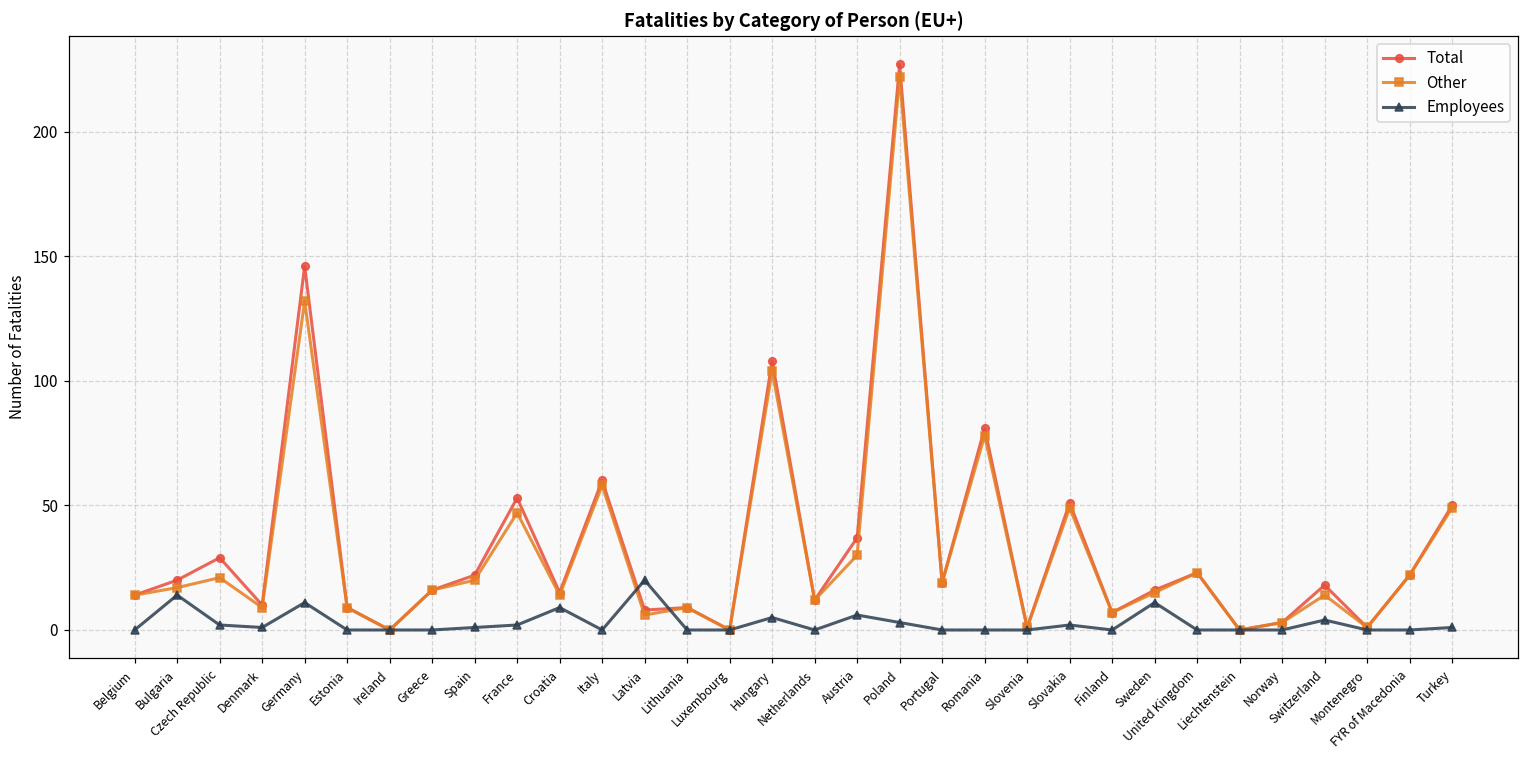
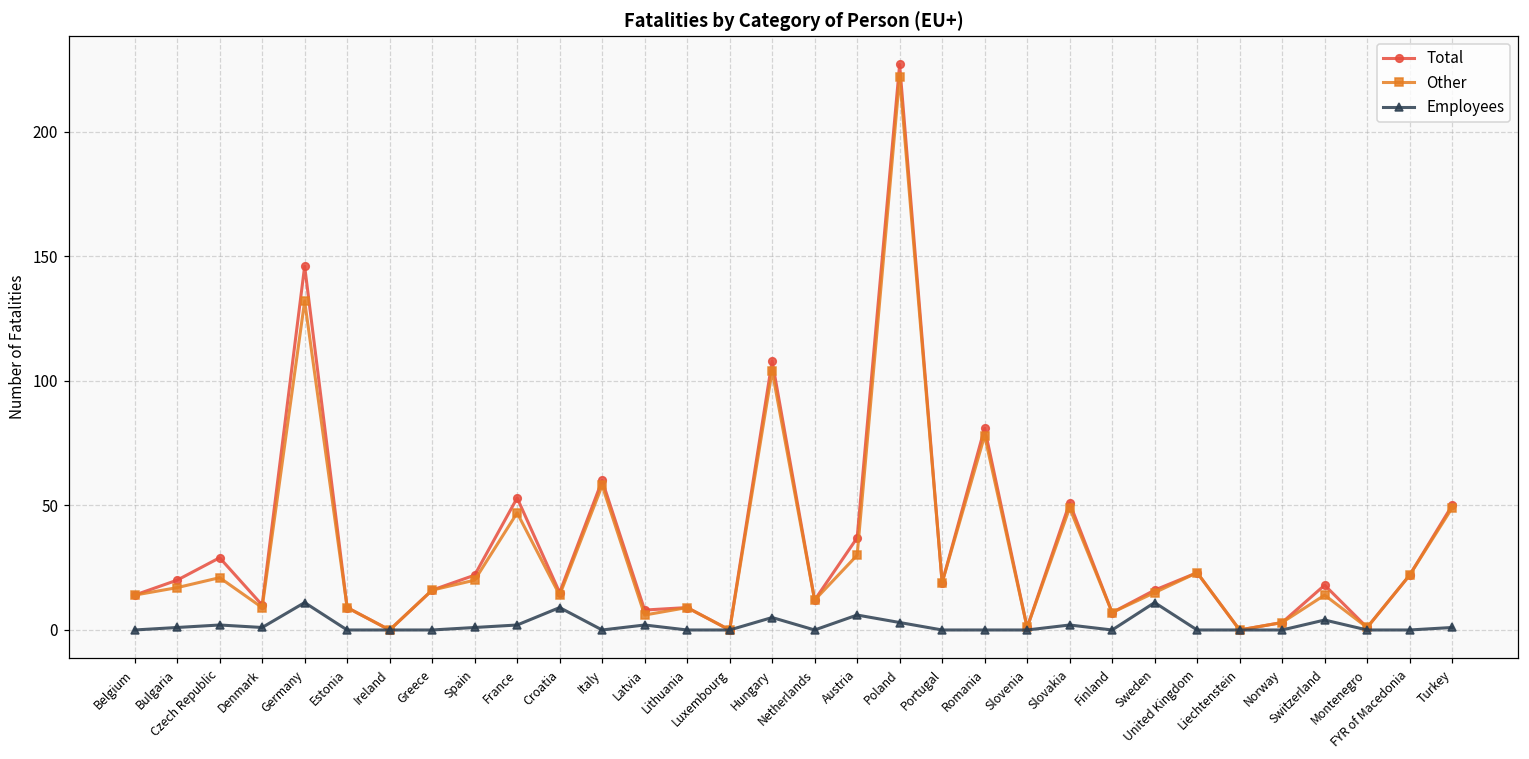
  {
    "Employees": {
      "Belgium": 0,
-     "Bulgaria": 14,
+     "Bulgaria": 1,
      "Czech Republic": 2,
      "Denmark": 1,
      "Germany": 11,
      "Estonia": 0,
      "Greece": 0,
      "Spain": 1,
      "France": 2,
      "Croatia": 9,
      "Italy": 0,
-     "Latvia": 20,
+     "Latvia": 2,
      "Lithuania": 0,
      "Hungary": 5,
      "Netherlands": 0,
      "Austria": 6,
      "Poland": 3,
      "Portugal": 0,
      "Romania": 0,
      "Slovakia": 2,
      "Finland": 0,
      "Sweden": 11,
      "United Kingdom": 0,
      "Norway": 0,
      "Switzerland": 4,
      "FYR of Macedonia": 0,
      "Turkey": 1
    }
  }
